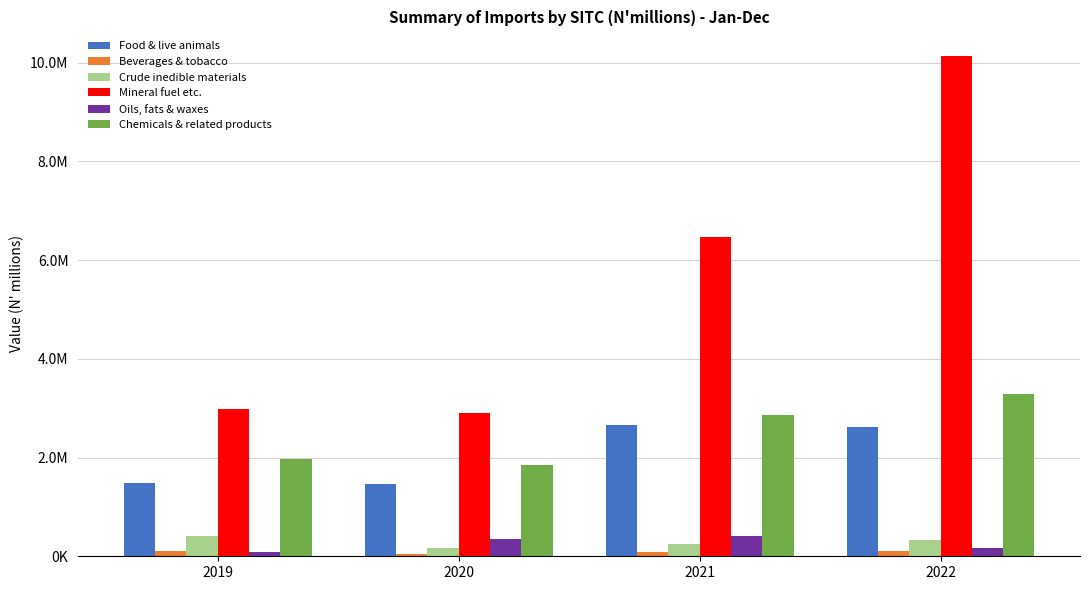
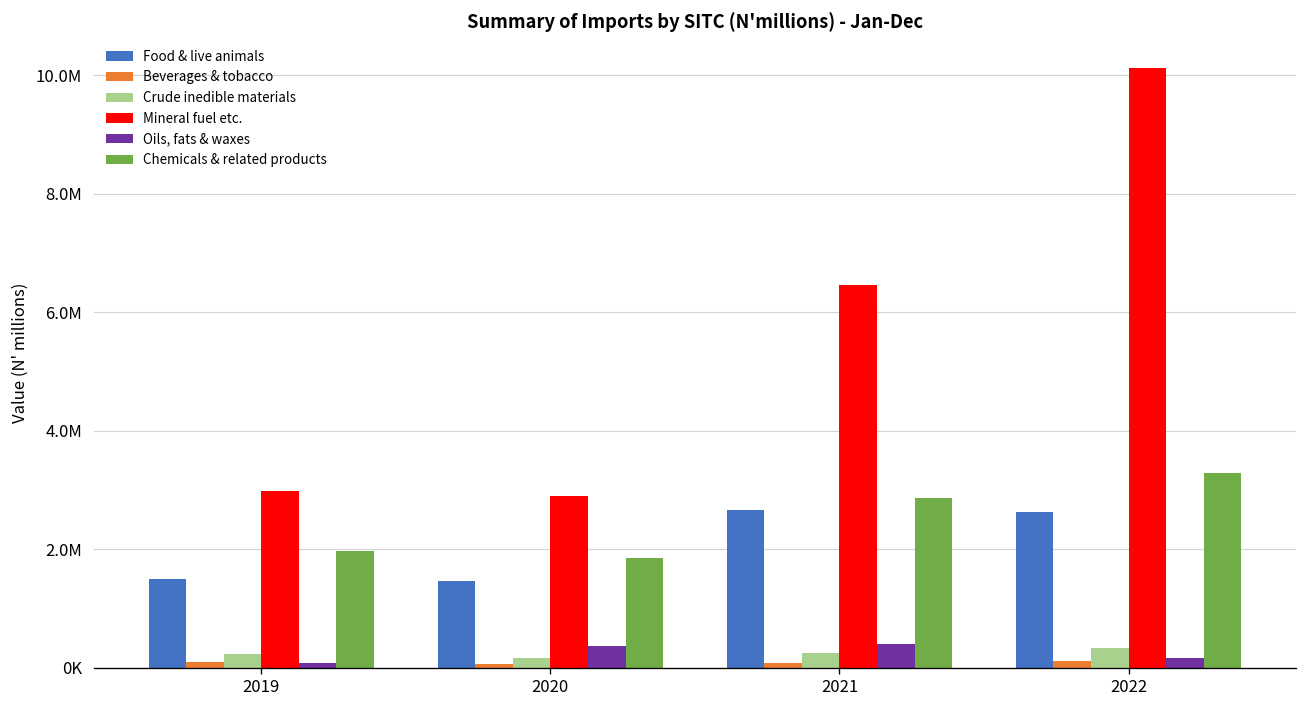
  {
    "Food & live animals": {
      "2019": 1500000,
      "2020": 1500000,
      "2021": 2700000,
      "2022": 2600000
    },
    "Beverages & tobacco": {
      "2019": 100000,
      "2020": 100000,
      "2021": 100000,
      "2022": 100000
    },
    "Crude inedible materials": {
-     "2019": 400000,
+     "2019": 200000,
      "2020": 200000,
      "2021": 200000,
      "2022": 300000
    },
    "Mineral fuel etc.": {
      "2019": 3000000,
      "2020": 2900000,
      "2021": 6500000,
      "2022": 10100000
    },
    "Oils, fats & waxes": {
      "2019": 100000,
      "2020": 400000,
      "2021": 400000,
      "2022": 200000
    },
    "Chemicals & related products": {
      "2019": 2000000,
      "2020": 1900000,
      "2021": 2900000,
      "2022": 3300000
    }
  }
